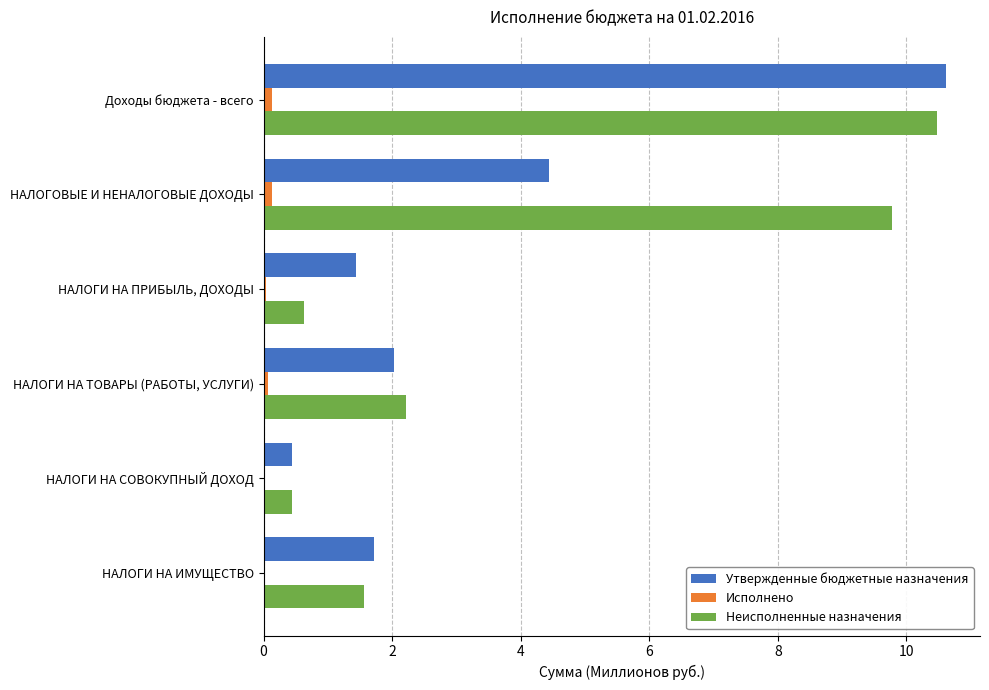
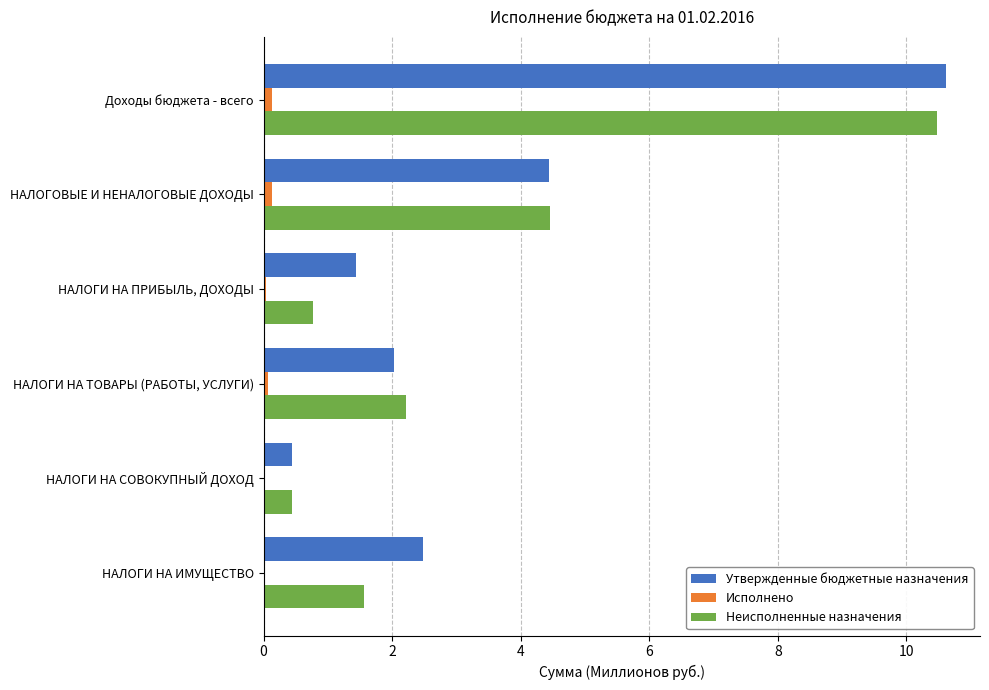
  {
    "Утвержденные бюджетные назначения": {
      "Доходы бюджета - всего": 10.6,
      "НАЛОГОВЫЕ И НЕНАЛОГОВЫЕ ДОХОДЫ": 4.4,
      "НАЛОГИ НА ПРИБЫЛЬ, ДОХОДЫ": 1.4,
      "НАЛОГИ НА ТОВАРЫ (РАБОТЫ, УСЛУГИ)": 2.0,
      "НАЛОГИ НА СОВОКУПНЫЙ ДОХОД": 0.4,
-     "НАЛОГИ НА ИМУЩЕСТВО": 1.7
+     "НАЛОГИ НА ИМУЩЕСТВО": 2.5
    },
    "Исполнено": {
      "Доходы бюджета - всего": 0.1,
      "НАЛОГОВЫЕ И НЕНАЛОГОВЫЕ ДОХОДЫ": 0.1,
      "НАЛОГИ НА ТОВАРЫ (РАБОТЫ, УСЛУГИ)": 0.1,
      "НАЛОГИ НА СОВОКУПНЫЙ ДОХОД": 0.0
    },
    "Неисполненные назначения": {
      "Доходы бюджета - всего": 10.5,
-     "НАЛОГОВЫЕ И НЕНАЛОГОВЫЕ ДОХОДЫ": 9.8,
-     "НАЛОГИ НА ПРИБЫЛЬ, ДОХОДЫ": 0.6,
+     "НАЛОГОВЫЕ И НЕНАЛОГОВЫЕ ДОХОДЫ": 4.5,
+     "НАЛОГИ НА ПРИБЫЛЬ, ДОХОДЫ": 0.8,
      "НАЛОГИ НА ТОВАРЫ (РАБОТЫ, УСЛУГИ)": 2.2,
      "НАЛОГИ НА СОВОКУПНЫЙ ДОХОД": 0.4,
      "НАЛОГИ НА ИМУЩЕСТВО": 1.6
    }
  }
